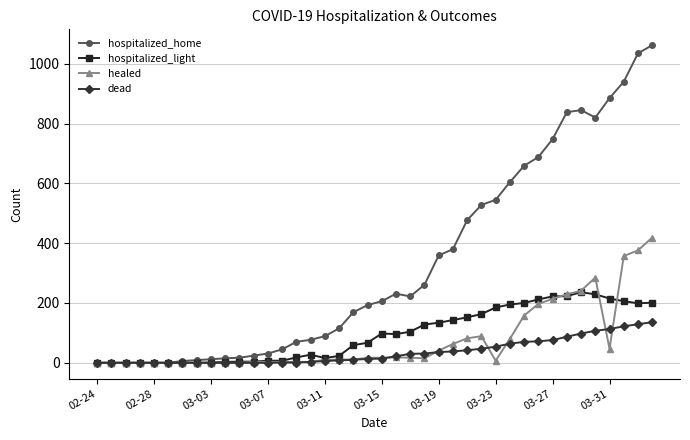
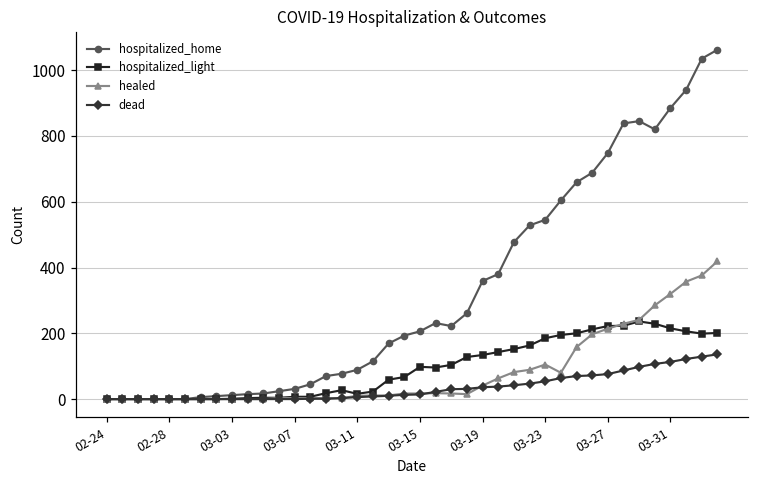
  {
    "healed": {
-     "03-23": 10,
-     "03-31": 50
+     "03-23": 110,
+     "03-31": 320
    }
  }
